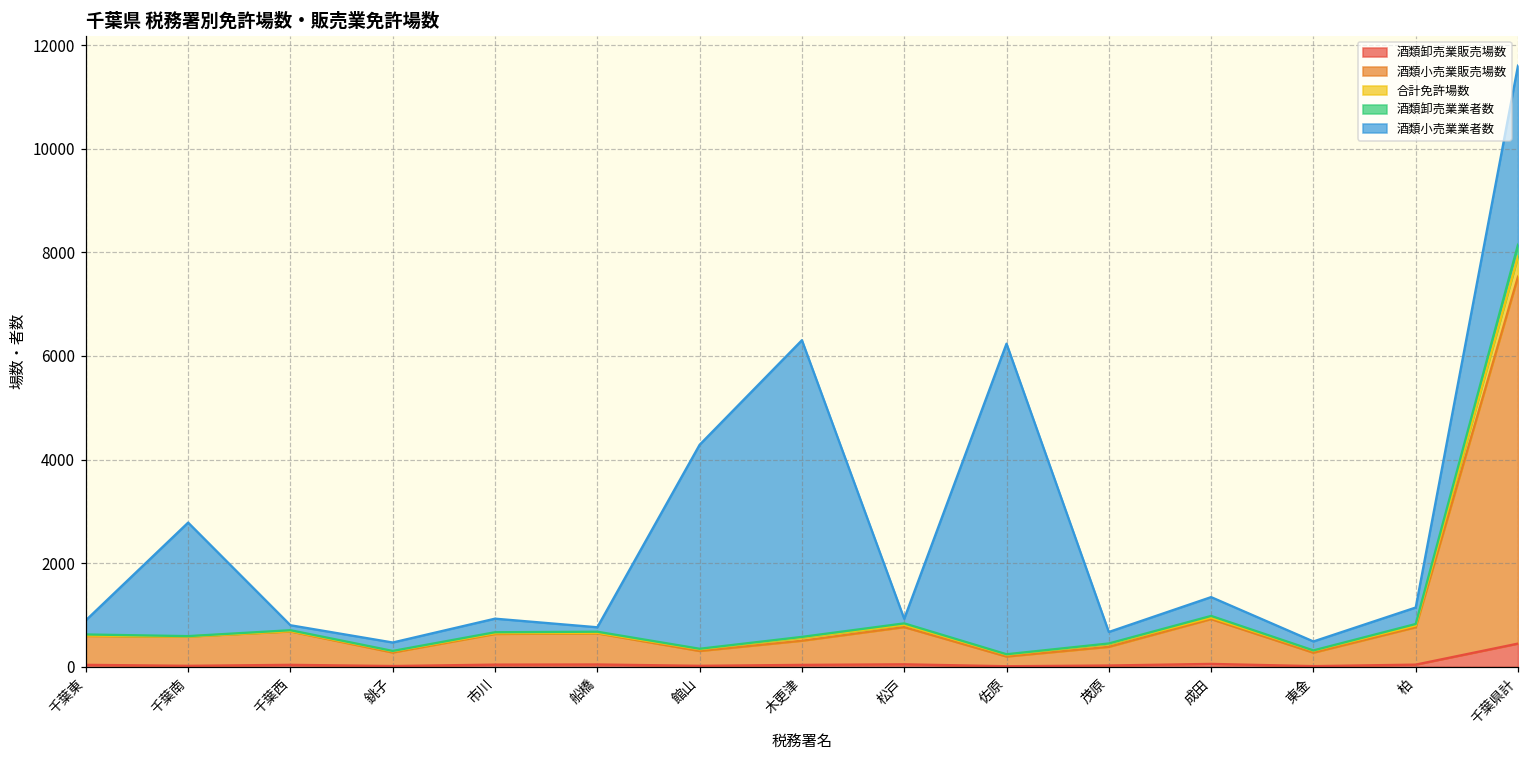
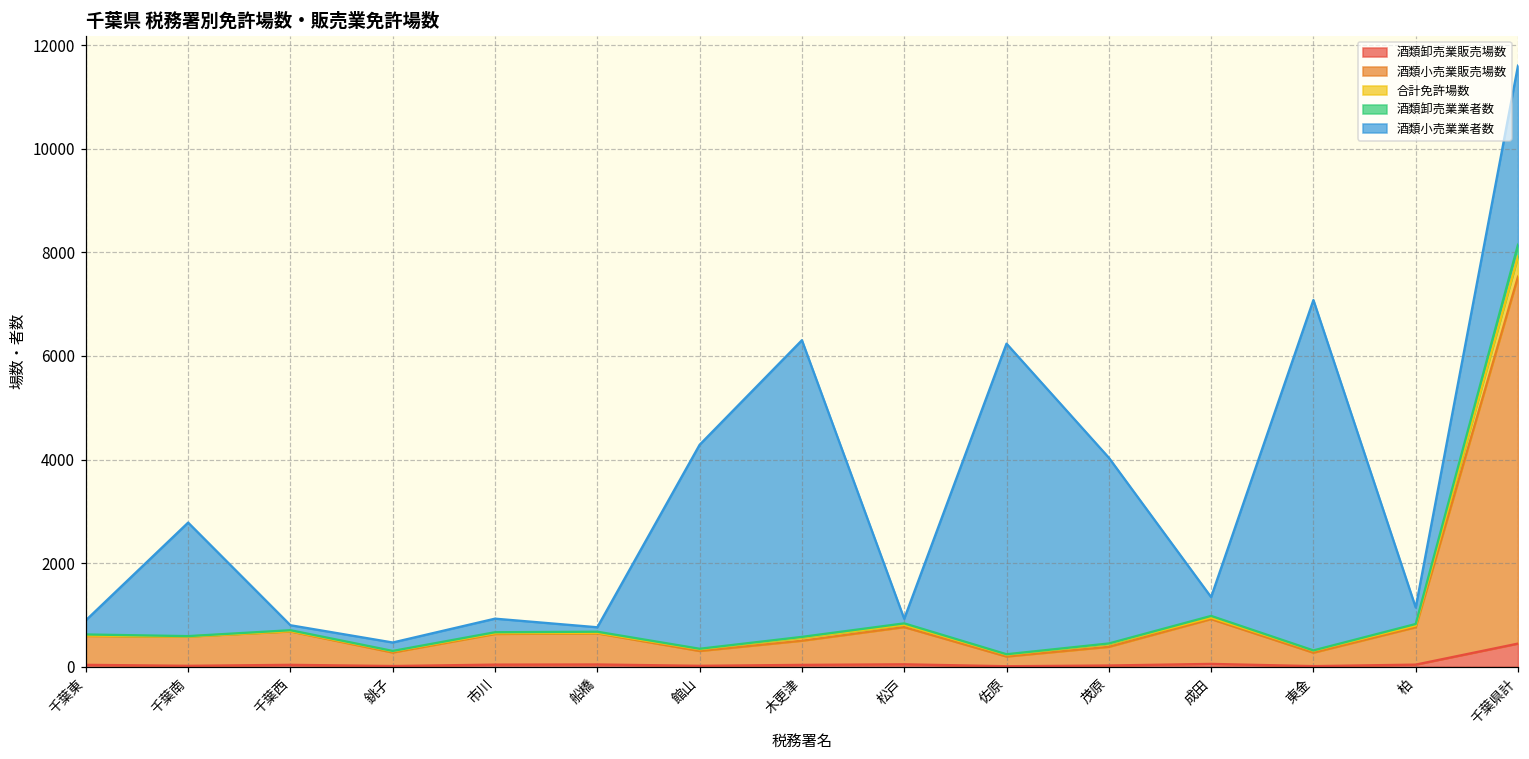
  {
    "合計免許場数": {
      "千葉県計": 400
    },
    "酒類卸売業業者数": {
      "千葉県計": 200
    },
    "酒類小売業業者数": {
      "千葉東": 300,
      "千葉南": 2200,
      "千葉西": 100,
      "銚子": 200,
      "市川": 300,
      "船橋": 100,
      "館山": 3900,
      "木更津": 5700,
      "松戸": 100,
      "佐原": 6000,
-     "茂原": 200,
+     "茂原": 3600,
      "成田": 400,
-     "東金": 200,
+     "東金": 6800,
      "柏": 300,
      "千葉県計": 3500
    }
  }
